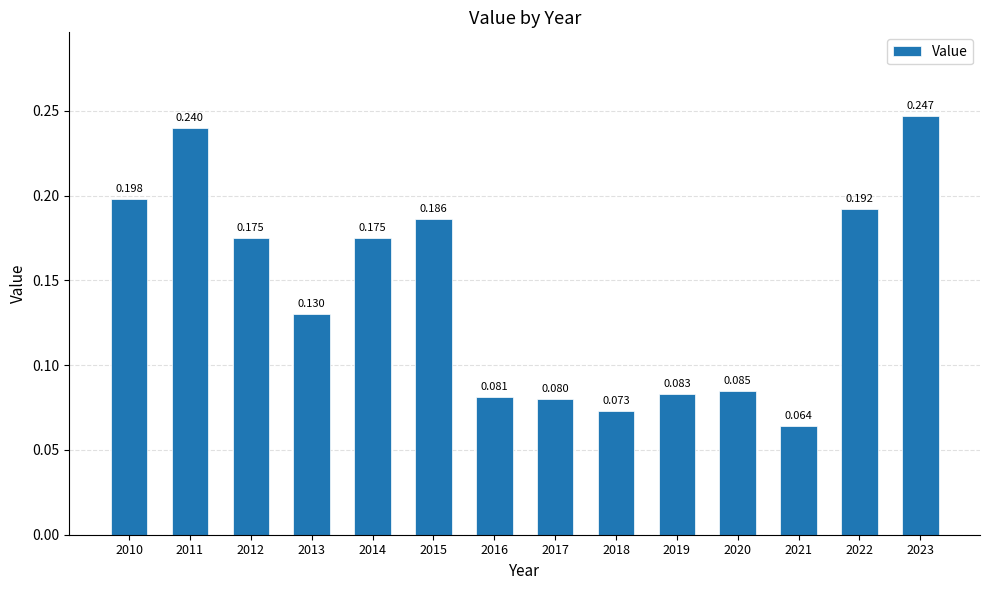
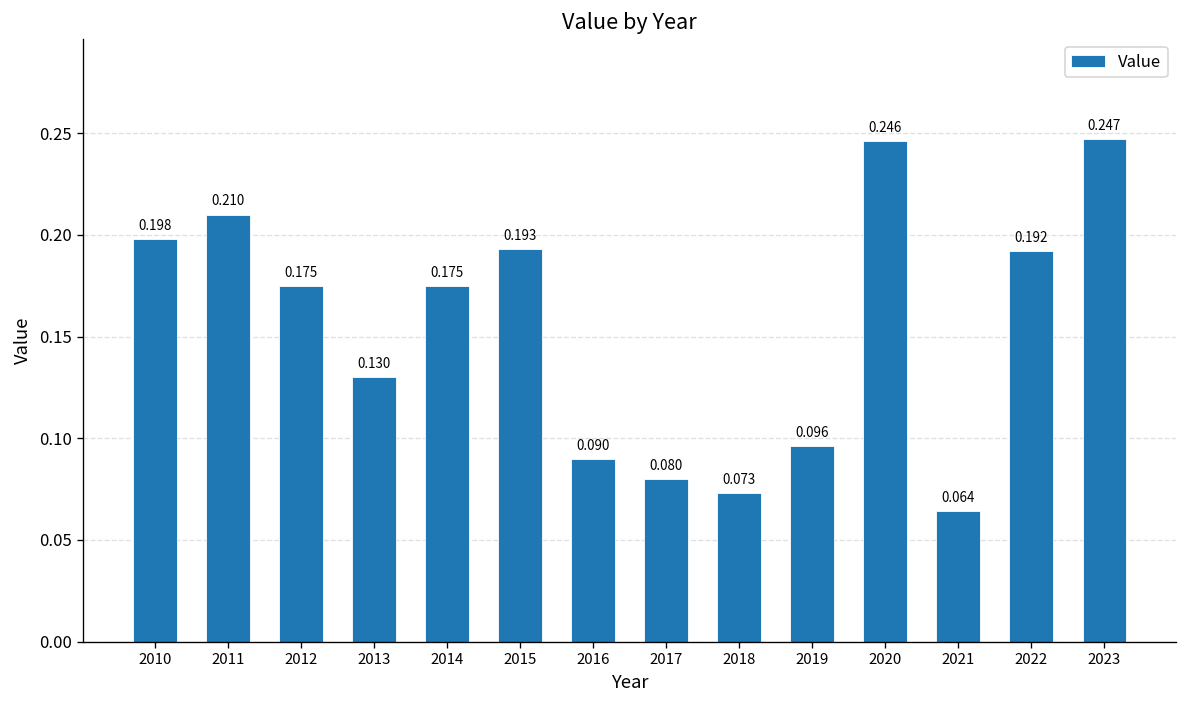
  {
    "2010": 0.198,
-   "2011": 0.240,
+   "2011": 0.210,
    "2012": 0.175,
    "2013": 0.130,
    "2014": 0.175,
-   "2015": 0.186,
-   "2016": 0.081,
+   "2015": 0.193,
+   "2016": 0.090,
    "2017": 0.080,
    "2018": 0.073,
-   "2019": 0.083,
-   "2020": 0.085,
+   "2019": 0.096,
+   "2020": 0.246,
    "2021": 0.064,
    "2022": 0.192,
    "2023": 0.247
  }
